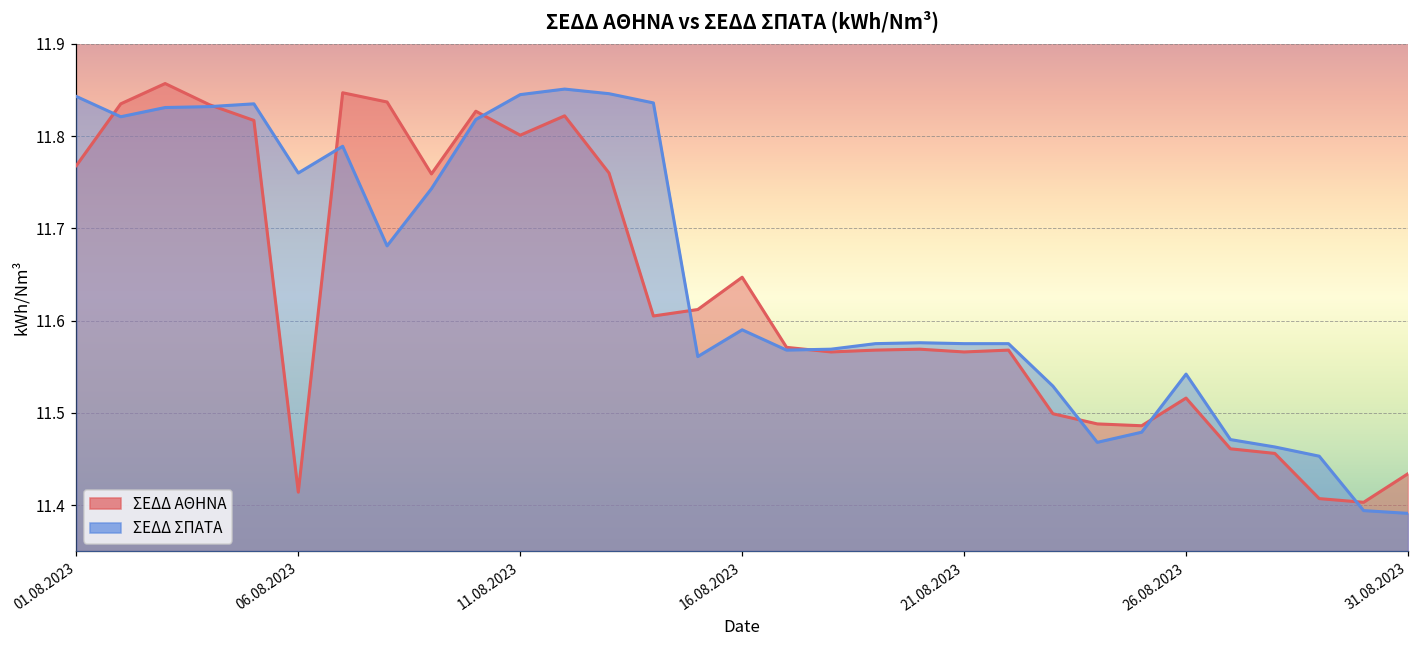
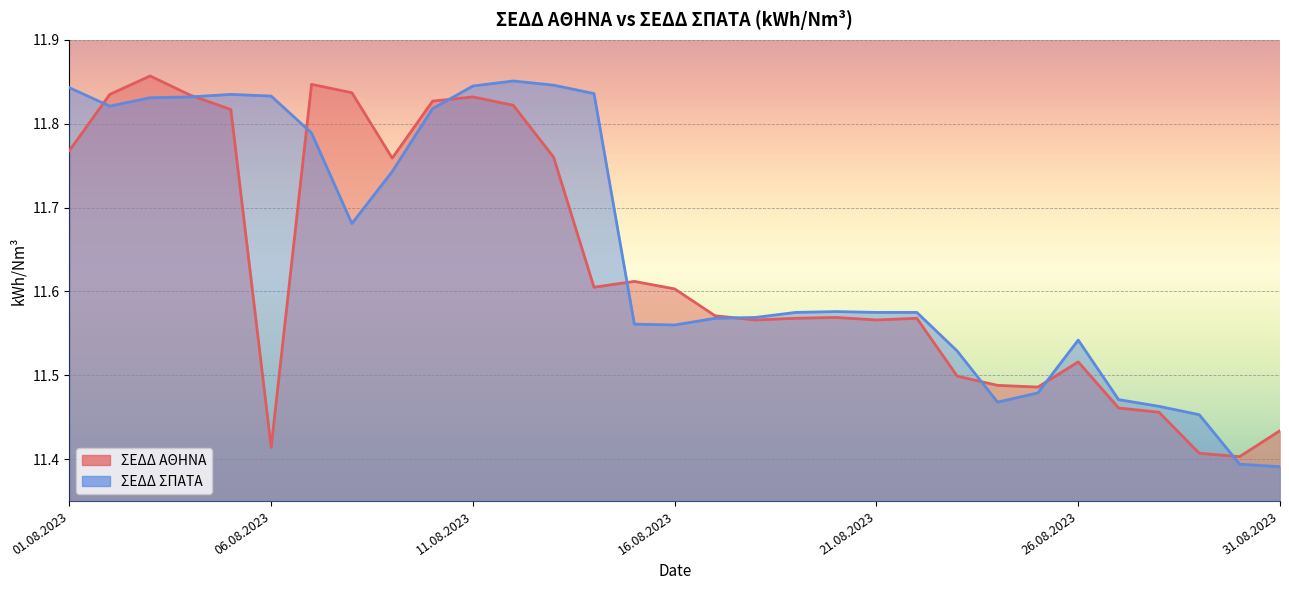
  {
    "ΣΕΔΔ ΑΘΗΝΑ": {
      "01.08.2023": 11.77,
      "06.08.2023": 11.41,
-     "11.08.2023": 11.80,
-     "16.08.2023": 11.65,
+     "11.08.2023": 11.83,
+     "16.08.2023": 11.60,
      "21.08.2023": 11.57,
      "26.08.2023": 11.52,
      "31.08.2023": 11.43
    },
    "ΣΕΔΔ ΣΠΑΤΑ": {
      "01.08.2023": 11.84,
-     "06.08.2023": 11.76,
+     "06.08.2023": 11.83,
      "11.08.2023": 11.85,
-     "16.08.2023": 11.59,
+     "16.08.2023": 11.56,
      "21.08.2023": 11.58,
      "26.08.2023": 11.54,
      "31.08.2023": 11.39
    }
  }
